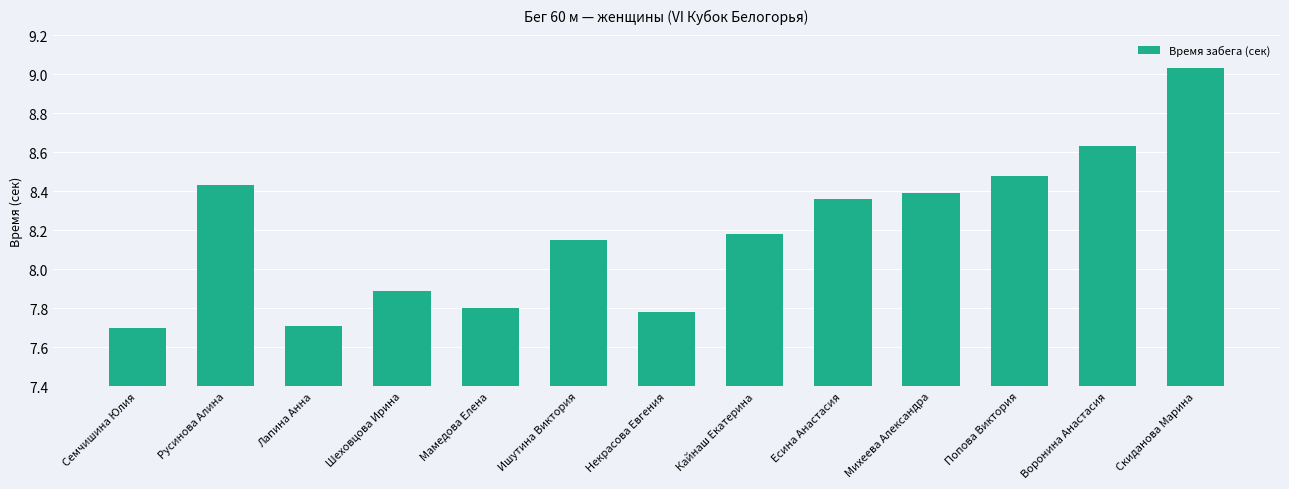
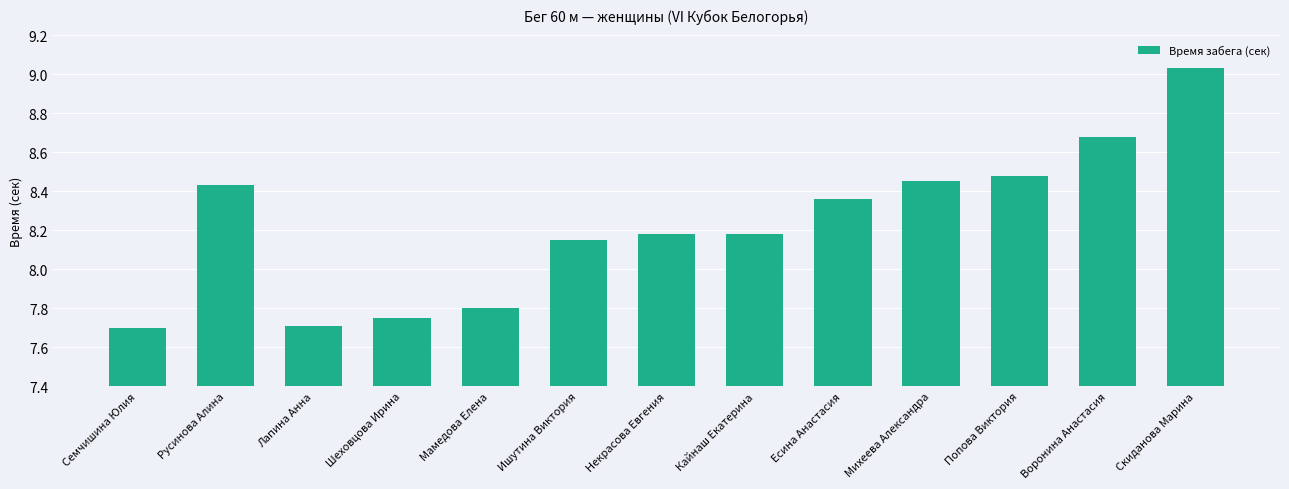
  {
    "Семчишина Юлия": 7.70,
    "Русинова Алина": 8.43,
    "Лапина Анна": 7.71,
-   "Шеховцова Ирина": 7.89,
+   "Шеховцова Ирина": 7.75,
    "Мамедова Елена": 7.80,
    "Ишутина Виктория": 8.15,
-   "Некрасова Евгения": 7.78,
+   "Некрасова Евгения": 8.18,
    "Кайнаш Екатерина": 8.18,
    "Есина Анастасия": 8.36,
-   "Михеева Александра": 8.39,
+   "Михеева Александра": 8.45,
    "Попова Виктория": 8.48,
-   "Воронина Анастасия": 8.63,
+   "Воронина Анастасия": 8.68,
    "Скиданова Марина": 9.03
  }
